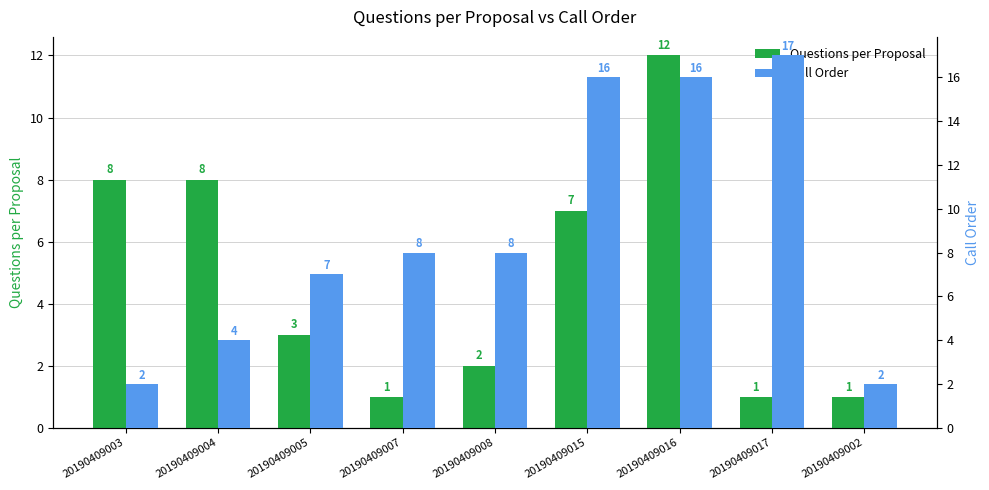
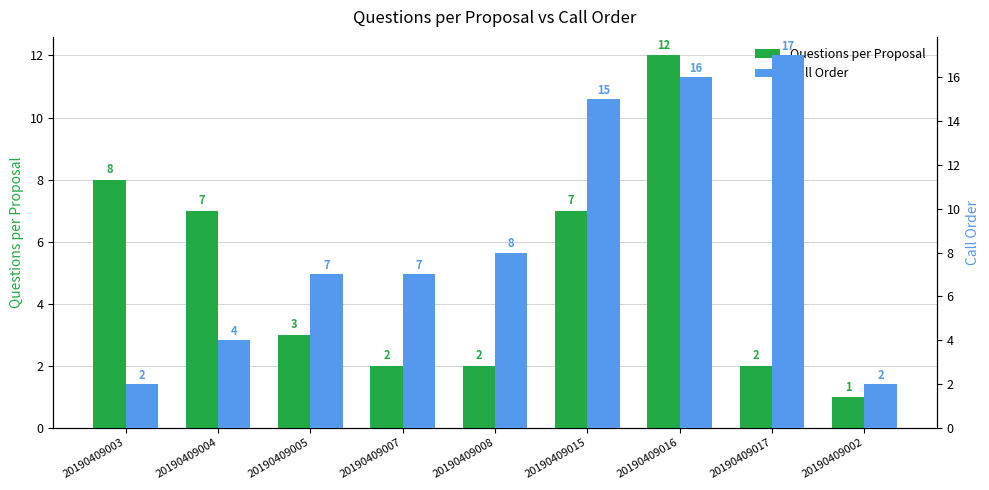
  {
    "Questions per Proposal": {
      "20190409003": 8,
-     "20190409004": 8,
+     "20190409004": 7,
      "20190409005": 3,
-     "20190409007": 1,
+     "20190409007": 2,
      "20190409008": 2,
      "20190409015": 7,
      "20190409016": 12,
-     "20190409017": 1,
+     "20190409017": 2,
      "20190409002": 1
    },
    "Call Order": {
      "20190409003": 2,
      "20190409004": 4,
      "20190409005": 7,
-     "20190409007": 8,
+     "20190409007": 7,
      "20190409008": 8,
-     "20190409015": 16,
+     "20190409015": 15,
      "20190409016": 16,
      "20190409017": 17,
      "20190409002": 2
    }
  }
